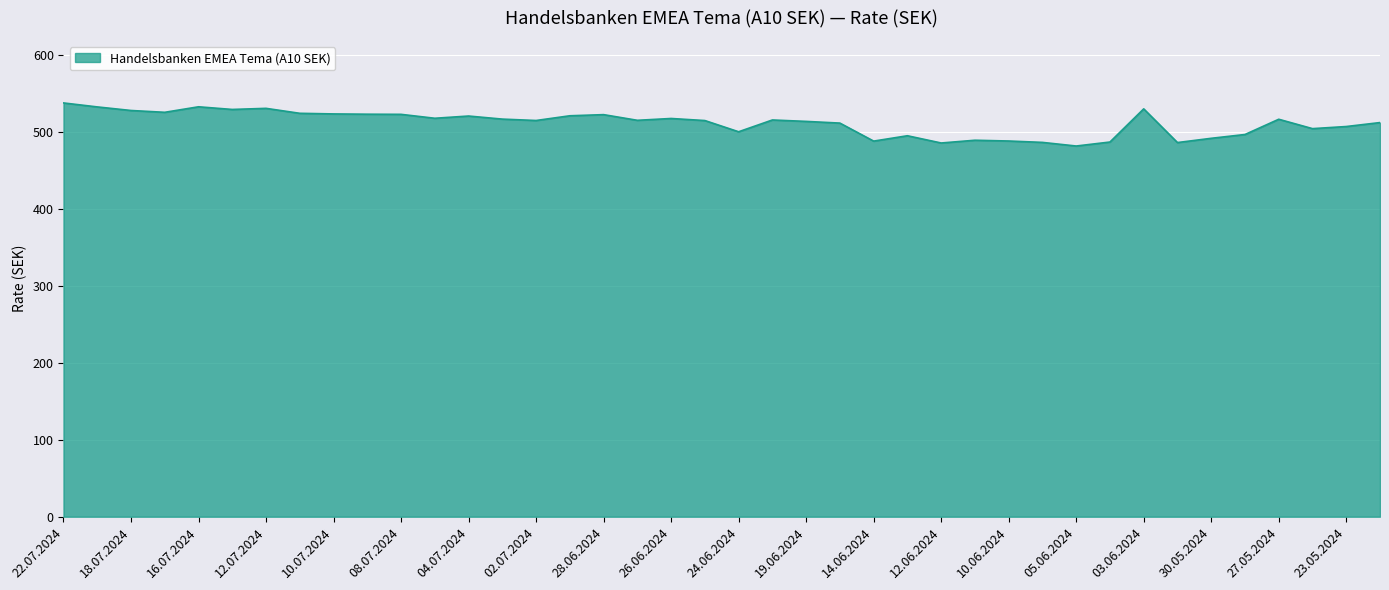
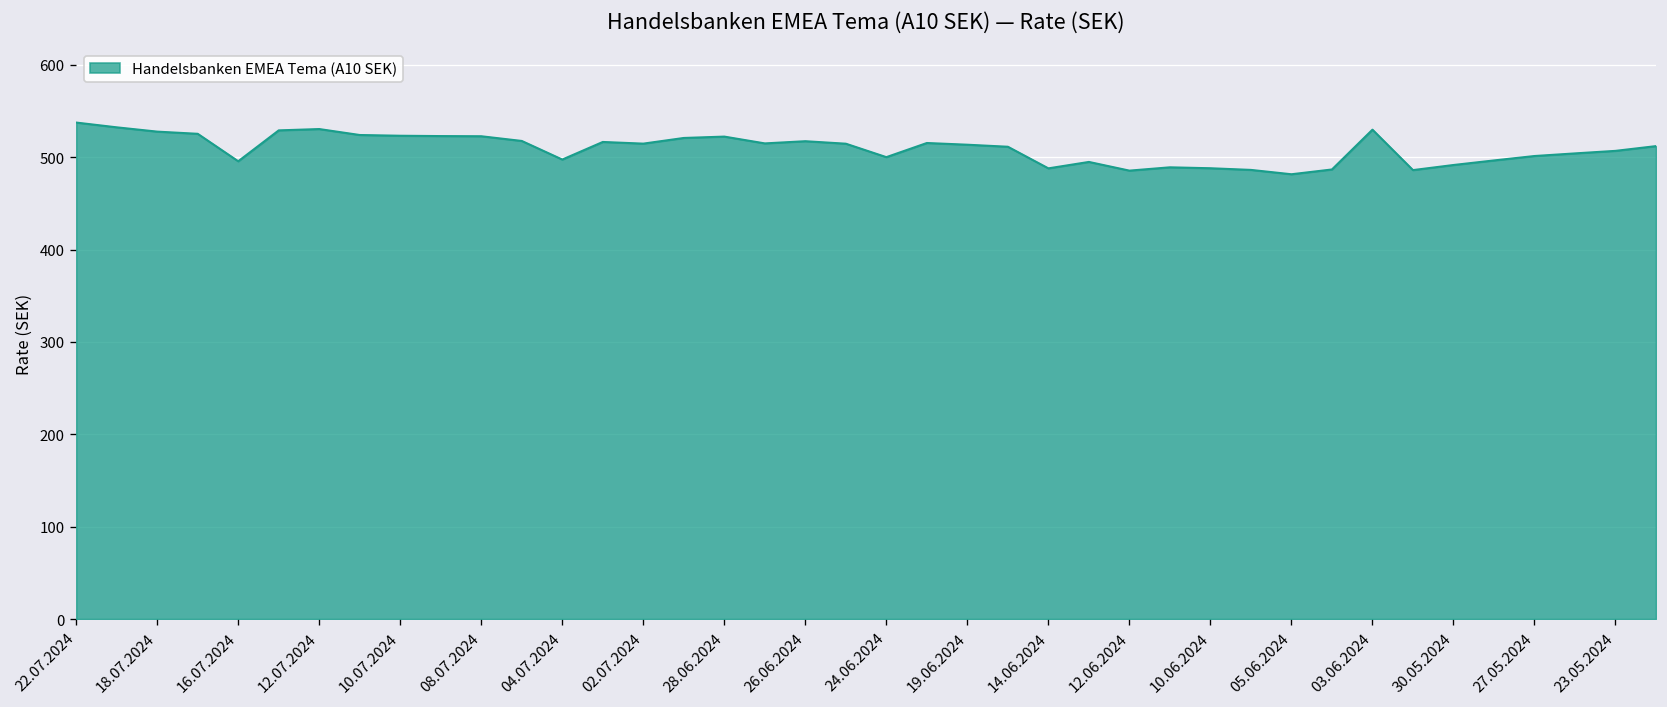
  {
    "22.07.2024": 540,
    "18.07.2024": 530,
-   "16.07.2024": 530,
+   "16.07.2024": 500,
    "12.07.2024": 530,
    "10.07.2024": 520,
    "08.07.2024": 520,
-   "04.07.2024": 520,
+   "04.07.2024": 500,
    "02.07.2024": 510,
    "28.06.2024": 520,
    "26.06.2024": 520,
    "24.06.2024": 500,
    "19.06.2024": 510,
    "14.06.2024": 490,
    "12.06.2024": 490,
    "10.06.2024": 490,
    "05.06.2024": 480,
    "03.06.2024": 530,
    "30.05.2024": 490,
-   "27.05.2024": 520,
+   "27.05.2024": 500,
    "23.05.2024": 510
  }
